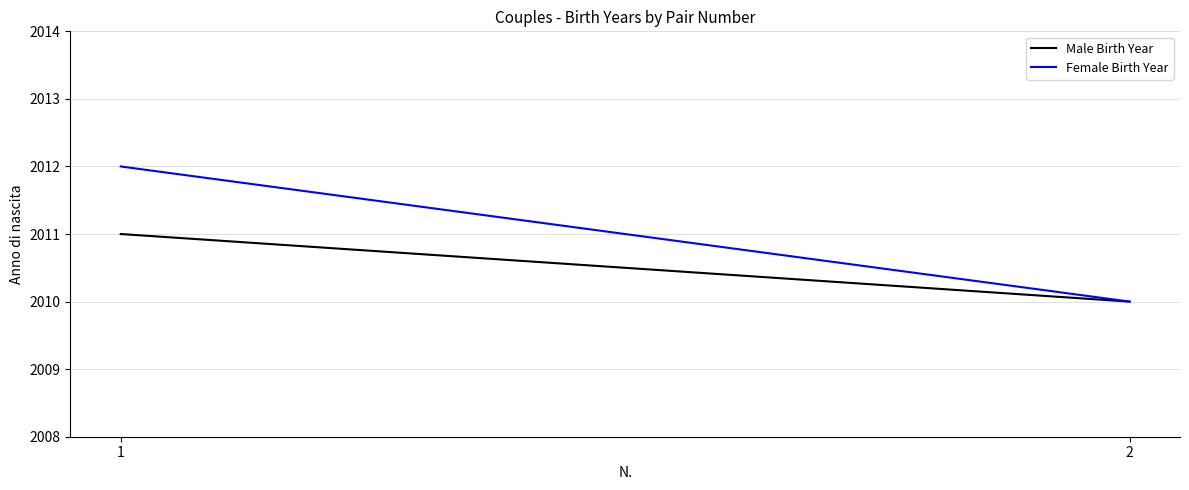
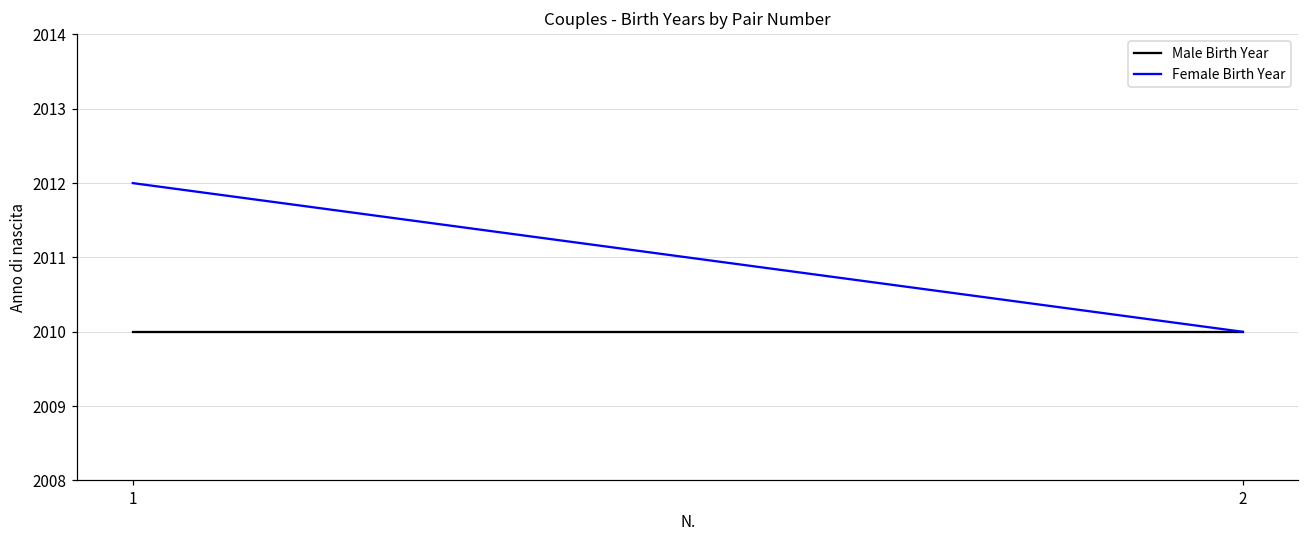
  {
    "Male Birth Year": {
-     "1": 2011
+     "1": 2010
    },
    "Female Birth Year": {
      "1": 2012
    }
  }
